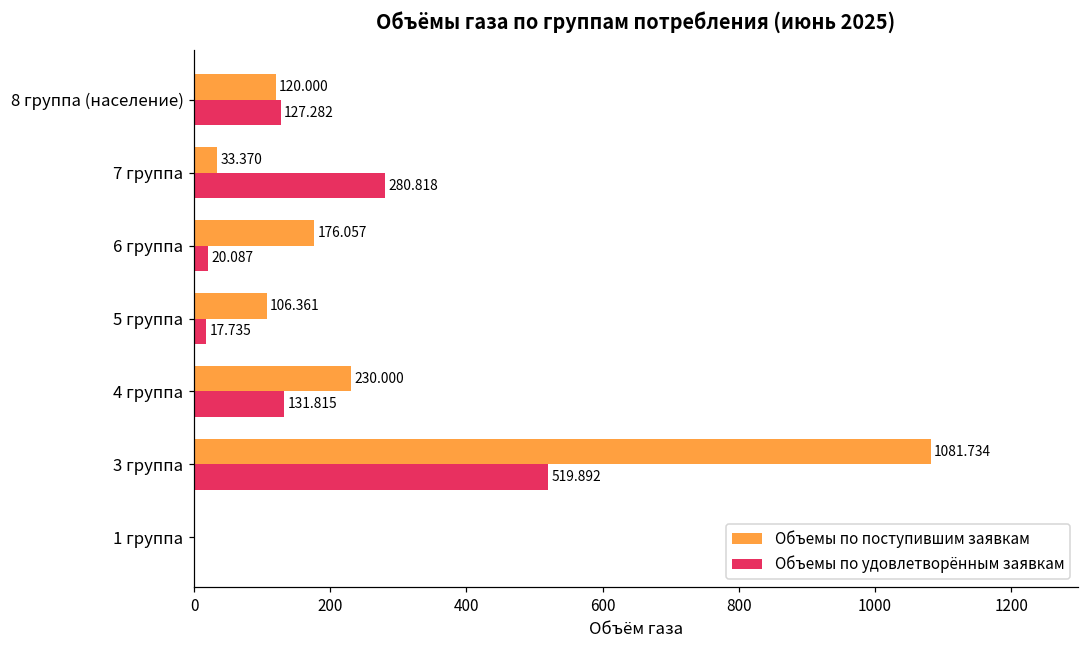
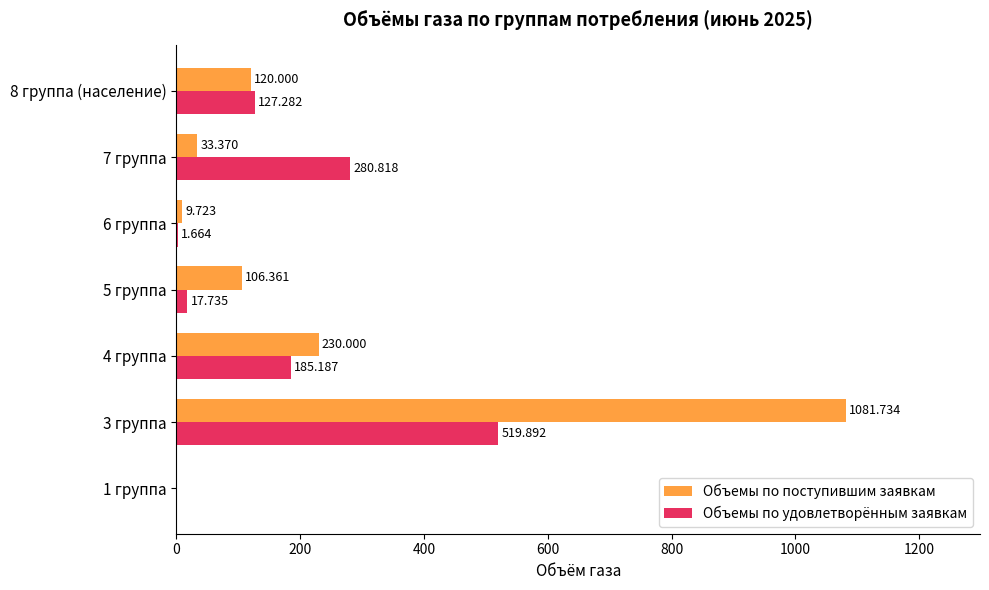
  {
    "Объемы по поступившим заявкам": {
      "8 группа (население)": 120.000,
      "7 группа": 33.370,
-     "6 группа": 176.057,
+     "6 группа": 9.723,
      "5 группа": 106.361,
      "4 группа": 230.000,
      "3 группа": 1081.734
    },
    "Объемы по удовлетворённым заявкам": {
      "8 группа (население)": 127.282,
      "7 группа": 280.818,
-     "6 группа": 20.087,
+     "6 группа": 1.664,
      "5 группа": 17.735,
-     "4 группа": 131.815,
+     "4 группа": 185.187,
      "3 группа": 519.892
    }
  }
